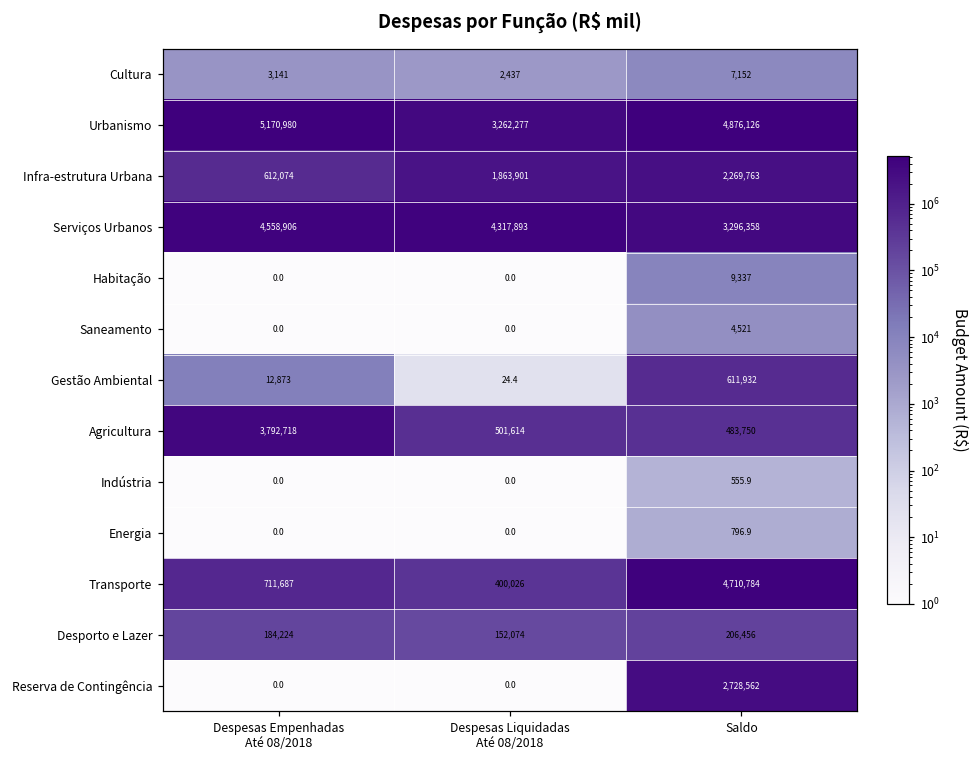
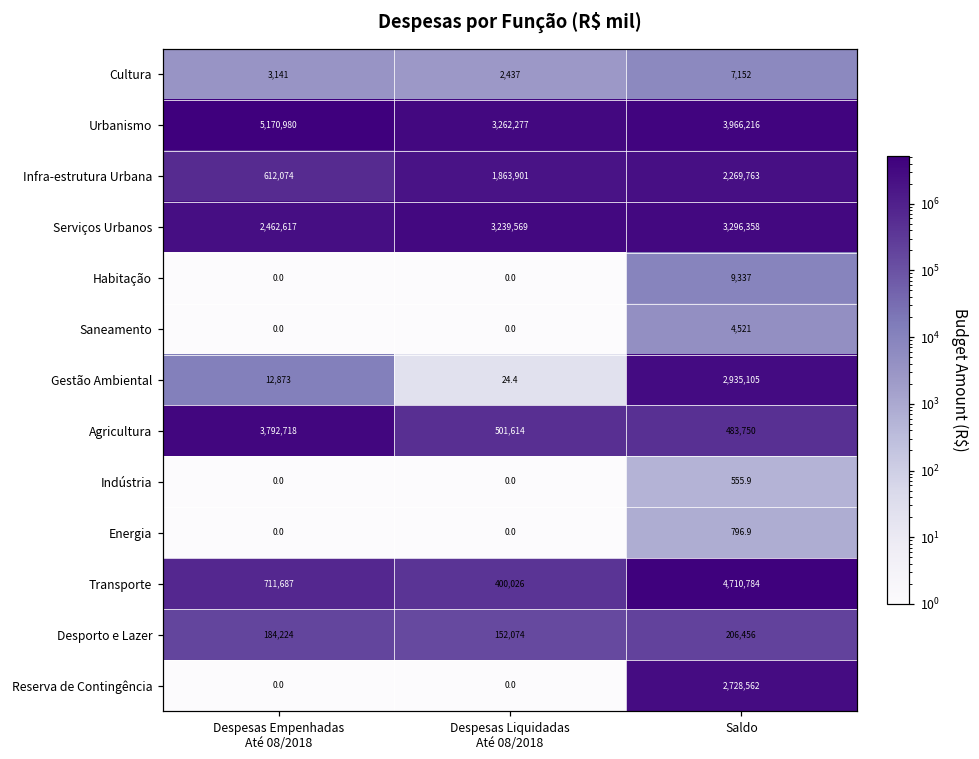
  {
    "Cultura": {
      "Despesas Empenhadas Até 08/2018": "3,141",
      "Despesas Liquidadas Até 08/2018": "2,437",
      "Saldo": "7,152"
    },
    "Urbanismo": {
      "Despesas Empenhadas Até 08/2018": "5,170,980",
      "Despesas Liquidadas Até 08/2018": "3,262,277",
-     "Saldo": "4,876,126"
+     "Saldo": "3,966,216"
    },
    "Infra-estrutura Urbana": {
      "Despesas Empenhadas Até 08/2018": "612,074",
      "Despesas Liquidadas Até 08/2018": "1,863,901",
      "Saldo": "2,269,763"
    },
    "Serviços Urbanos": {
-     "Despesas Empenhadas Até 08/2018": "4,558,906",
-     "Despesas Liquidadas Até 08/2018": "4,317,893",
+     "Despesas Empenhadas Até 08/2018": "2,462,617",
+     "Despesas Liquidadas Até 08/2018": "3,239,569",
      "Saldo": "3,296,358"
    },
    "Habitação": {
      "Despesas Empenhadas Até 08/2018": "0.0",
      "Despesas Liquidadas Até 08/2018": "0.0",
      "Saldo": "9,337"
    },
    "Saneamento": {
      "Despesas Empenhadas Até 08/2018": "0.0",
      "Despesas Liquidadas Até 08/2018": "0.0",
      "Saldo": "4,521"
    },
    "Gestão Ambiental": {
      "Despesas Empenhadas Até 08/2018": "12,873",
      "Despesas Liquidadas Até 08/2018": "24.4",
-     "Saldo": "611,932"
+     "Saldo": "2,935,105"
    },
    "Agricultura": {
      "Despesas Empenhadas Até 08/2018": "3,792,718",
      "Despesas Liquidadas Até 08/2018": "501,614",
      "Saldo": "483,750"
    },
    "Indústria": {
      "Despesas Empenhadas Até 08/2018": "0.0",
      "Despesas Liquidadas Até 08/2018": "0.0",
      "Saldo": "555.9"
    },
    "Energia": {
      "Despesas Empenhadas Até 08/2018": "0.0",
      "Despesas Liquidadas Até 08/2018": "0.0",
      "Saldo": "796.9"
    },
    "Transporte": {
      "Despesas Empenhadas Até 08/2018": "711,687",
      "Despesas Liquidadas Até 08/2018": "400,026",
      "Saldo": "4,710,784"
    },
    "Desporto e Lazer": {
      "Despesas Empenhadas Até 08/2018": "184,224",
      "Despesas Liquidadas Até 08/2018": "152,074",
      "Saldo": "206,456"
    },
    "Reserva de Contingência": {
      "Despesas Empenhadas Até 08/2018": "0.0",
      "Despesas Liquidadas Até 08/2018": "0.0",
      "Saldo": "2,728,562"
    }
  }
